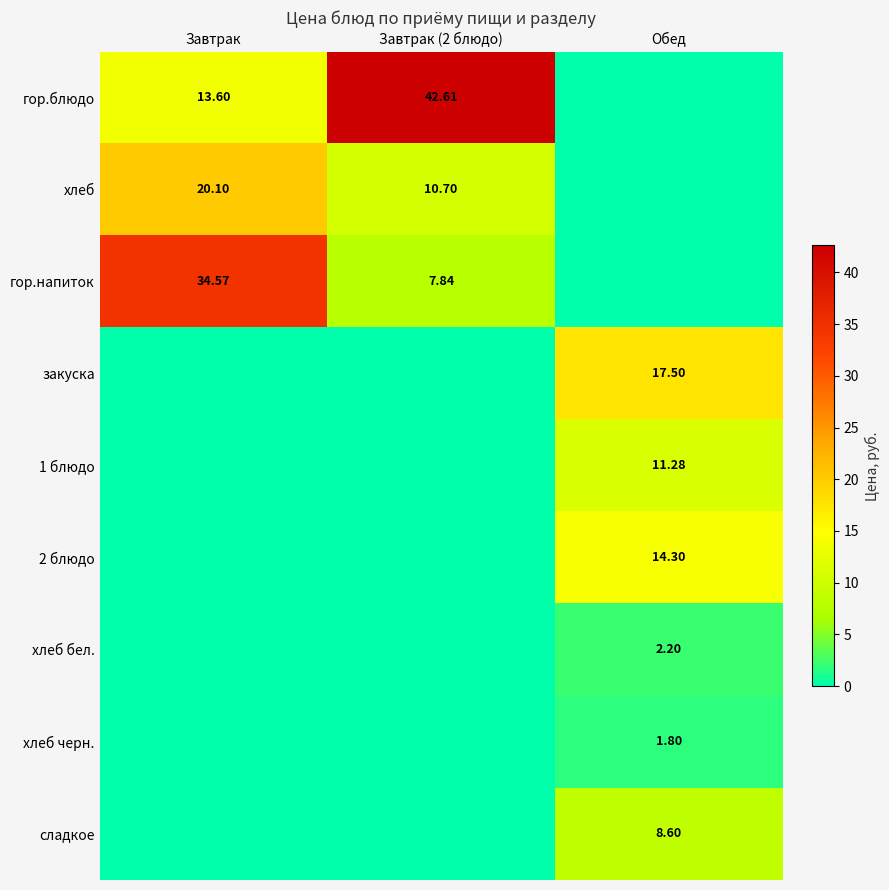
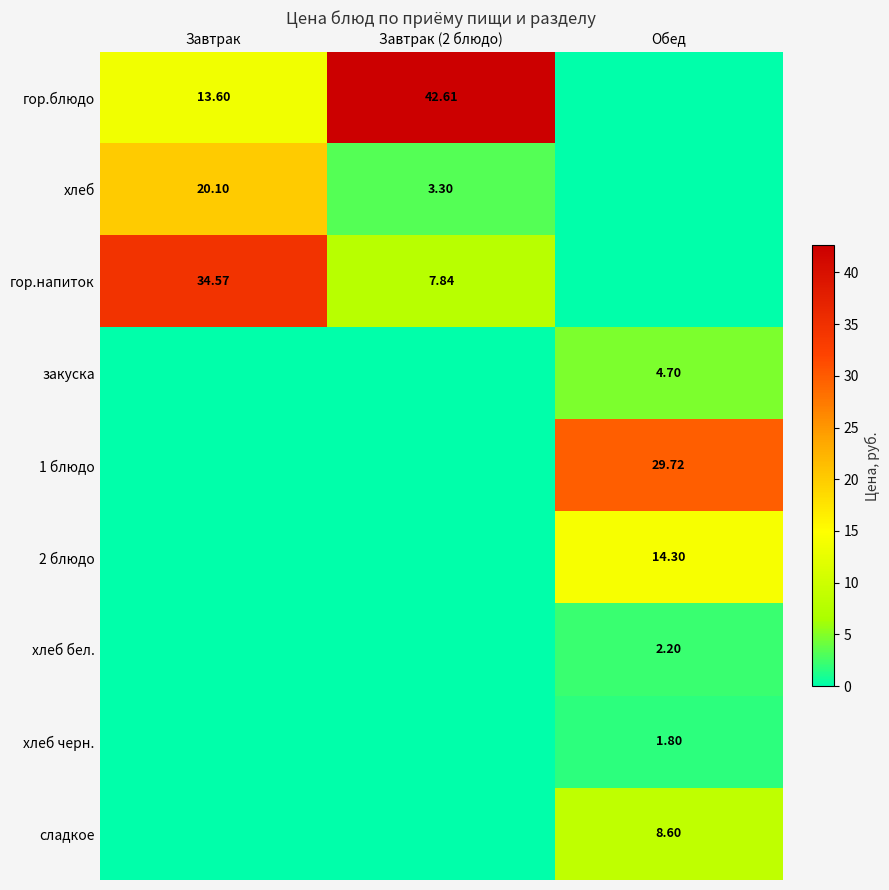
  {
    "гор.блюдо": {
      "Завтрак": 13.60,
      "Завтрак (2 блюдо)": 42.61
    },
    "хлеб": {
      "Завтрак": 20.10,
-     "Завтрак (2 блюдо)": 10.70
+     "Завтрак (2 блюдо)": 3.30
    },
    "гор.напиток": {
      "Завтрак": 34.57,
      "Завтрак (2 блюдо)": 7.84
    },
    "закуска": {
-     "Обед": 17.50
+     "Обед": 4.70
    },
    "1 блюдо": {
-     "Обед": 11.28
+     "Обед": 29.72
    },
    "2 блюдо": {
      "Обед": 14.30
    },
    "хлеб бел.": {
      "Обед": 2.20
    },
    "хлеб черн.": {
      "Обед": 1.80
    },
    "сладкое": {
      "Обед": 8.60
    }
  }
